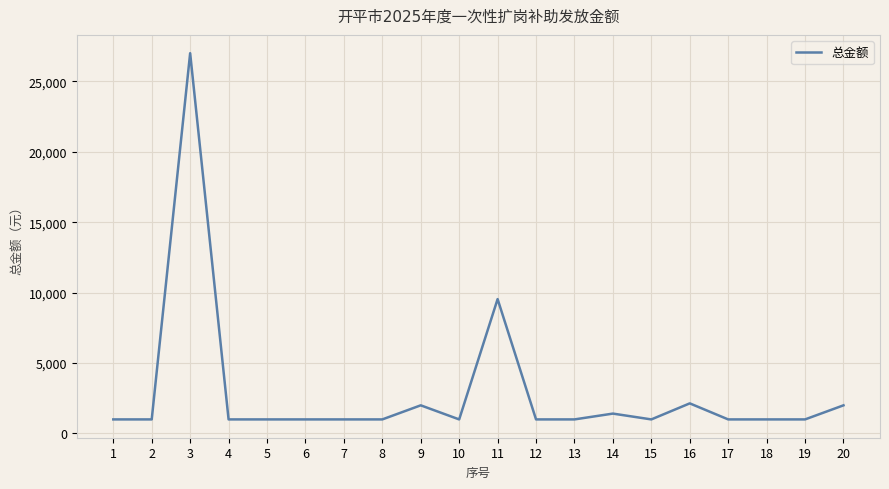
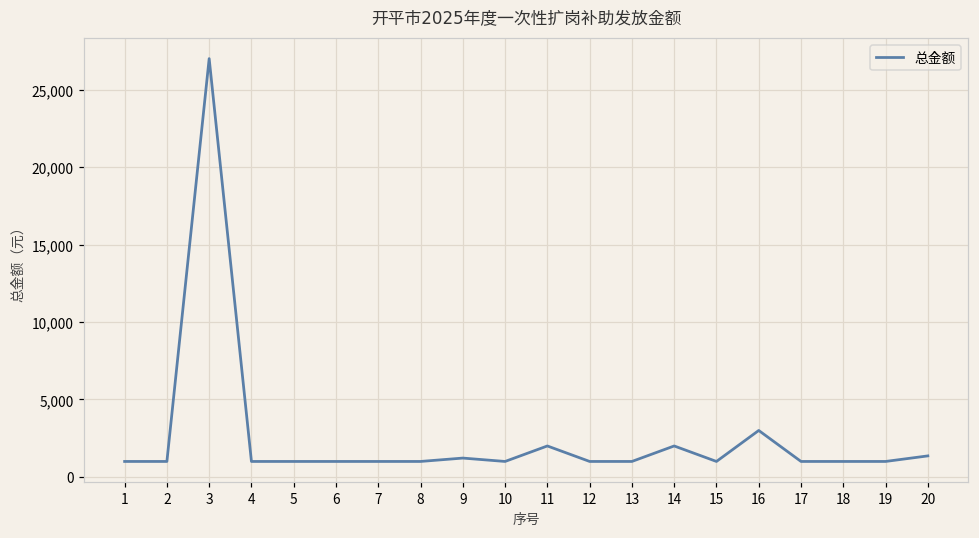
  {
    "1": "1,000",
    "2": "1,000",
    "3": "27,000",
    "4": "1,000",
    "5": "1,000",
    "6": "1,000",
    "7": "1,000",
    "8": "1,000",
-   "9": "2,000",
+   "9": "1,200",
    "10": "1,000",
-   "11": "9,500",
+   "11": "2,000",
    "12": "1,000",
    "13": "1,000",
-   "14": "1,400",
+   "14": "2,000",
    "15": "1,000",
-   "16": "2,100",
+   "16": "3,000",
    "17": "1,000",
    "18": "1,000",
    "19": "1,000",
-   "20": "2,000"
+   "20": "1,400"
  }
